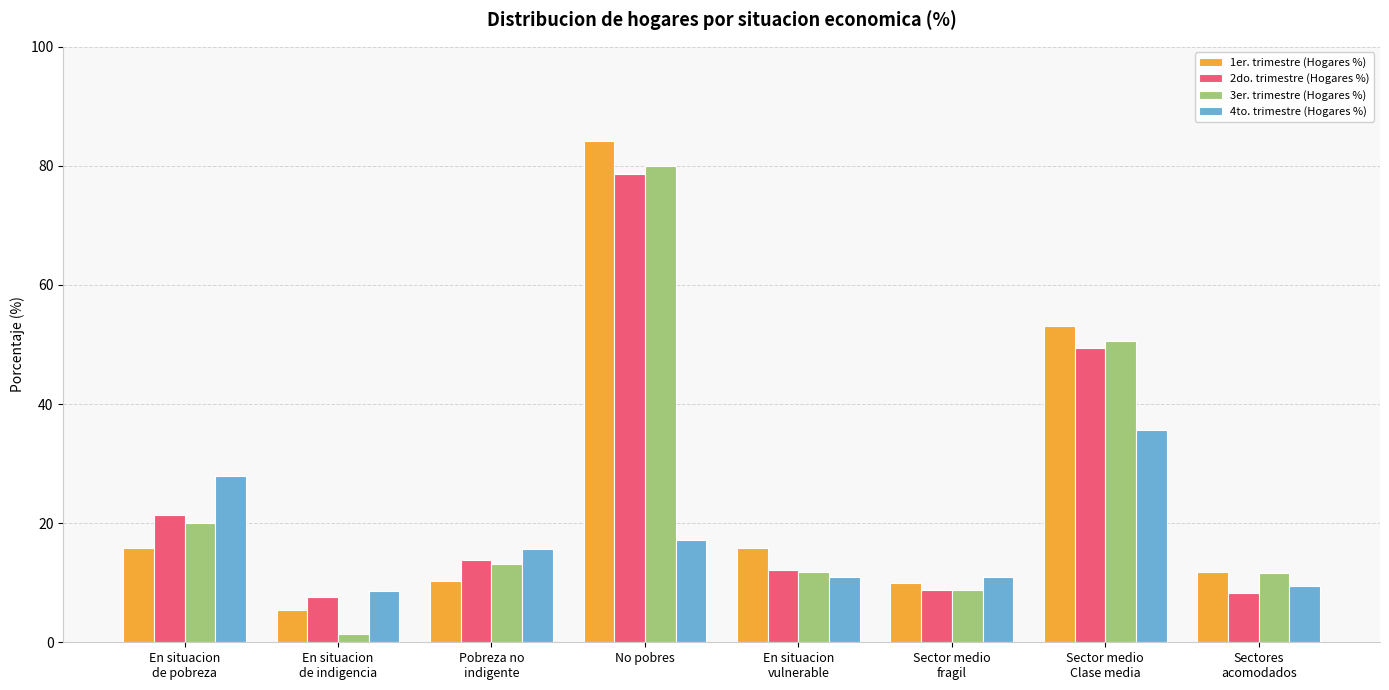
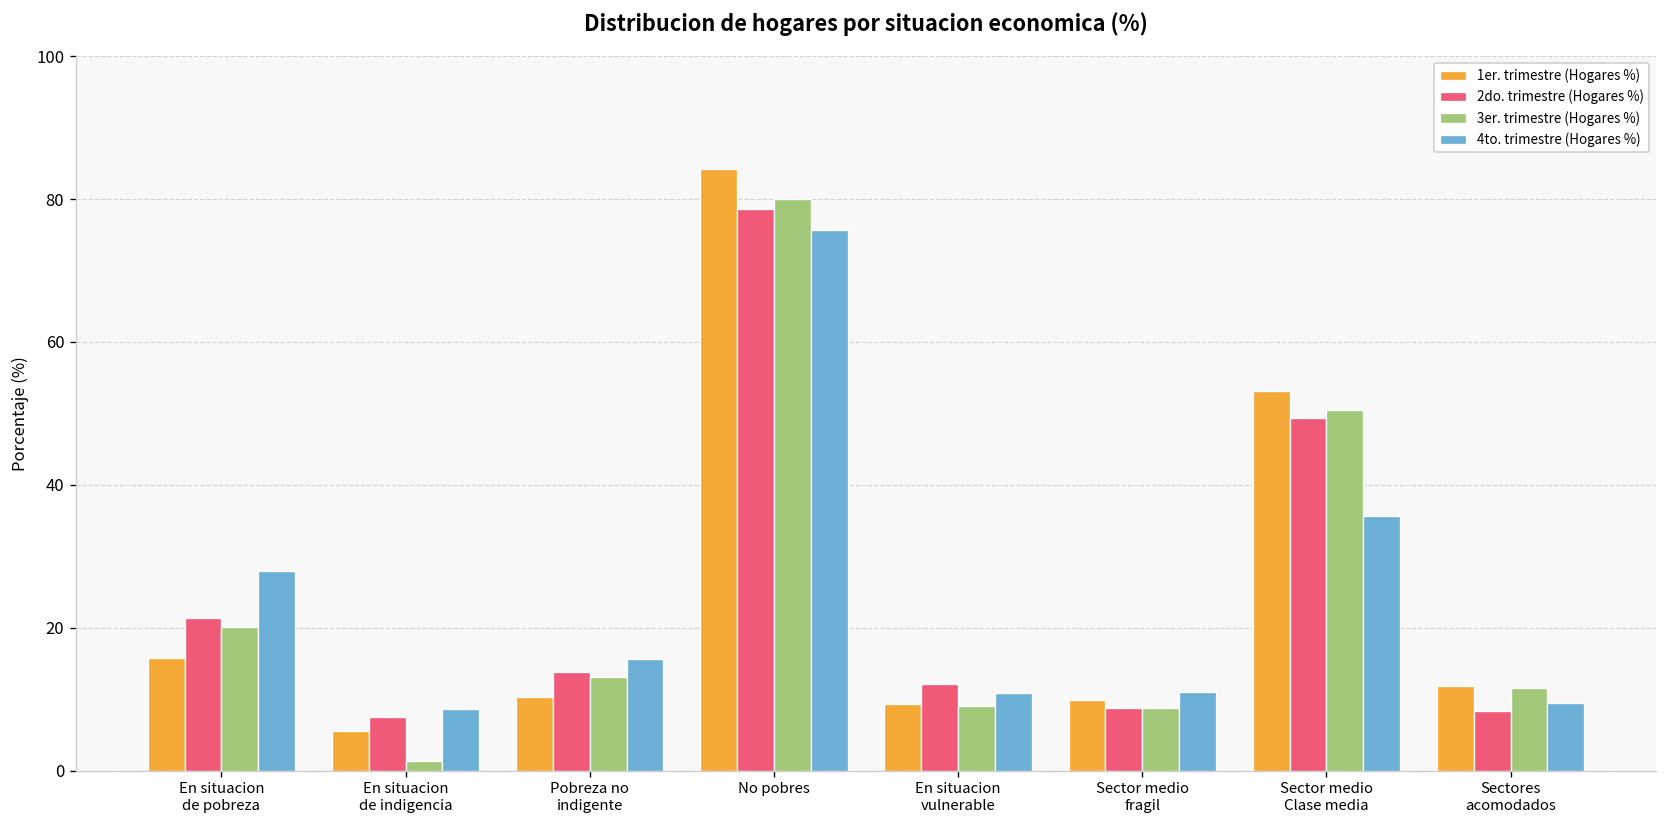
  {
    "1er. trimestre (Hogares %)": {
      "En situacion de pobreza": 16,
      "En situacion de indigencia": 6,
      "Pobreza no indigente": 10,
      "No pobres": 84,
-     "En situacion vulnerable": 16,
+     "En situacion vulnerable": 9,
      "Sector medio fragil": 10,
      "Sector medio Clase media": 53,
      "Sectores acomodados": 12
    },
    "2do. trimestre (Hogares %)": {
      "En situacion de pobreza": 21,
      "En situacion de indigencia": 8,
      "Pobreza no indigente": 14,
      "No pobres": 79,
      "En situacion vulnerable": 12,
      "Sector medio fragil": 9,
      "Sector medio Clase media": 49,
      "Sectores acomodados": 8
    },
    "3er. trimestre (Hogares %)": {
      "En situacion de pobreza": 20,
      "En situacion de indigencia": 1,
      "Pobreza no indigente": 13,
      "No pobres": 80,
-     "En situacion vulnerable": 12,
+     "En situacion vulnerable": 9,
      "Sector medio fragil": 9,
      "Sector medio Clase media": 51,
      "Sectores acomodados": 12
    },
    "4to. trimestre (Hogares %)": {
      "En situacion de pobreza": 28,
      "En situacion de indigencia": 9,
      "Pobreza no indigente": 16,
-     "No pobres": 17,
+     "No pobres": 76,
      "En situacion vulnerable": 11,
      "Sector medio fragil": 11,
      "Sector medio Clase media": 36,
      "Sectores acomodados": 10
    }
  }
